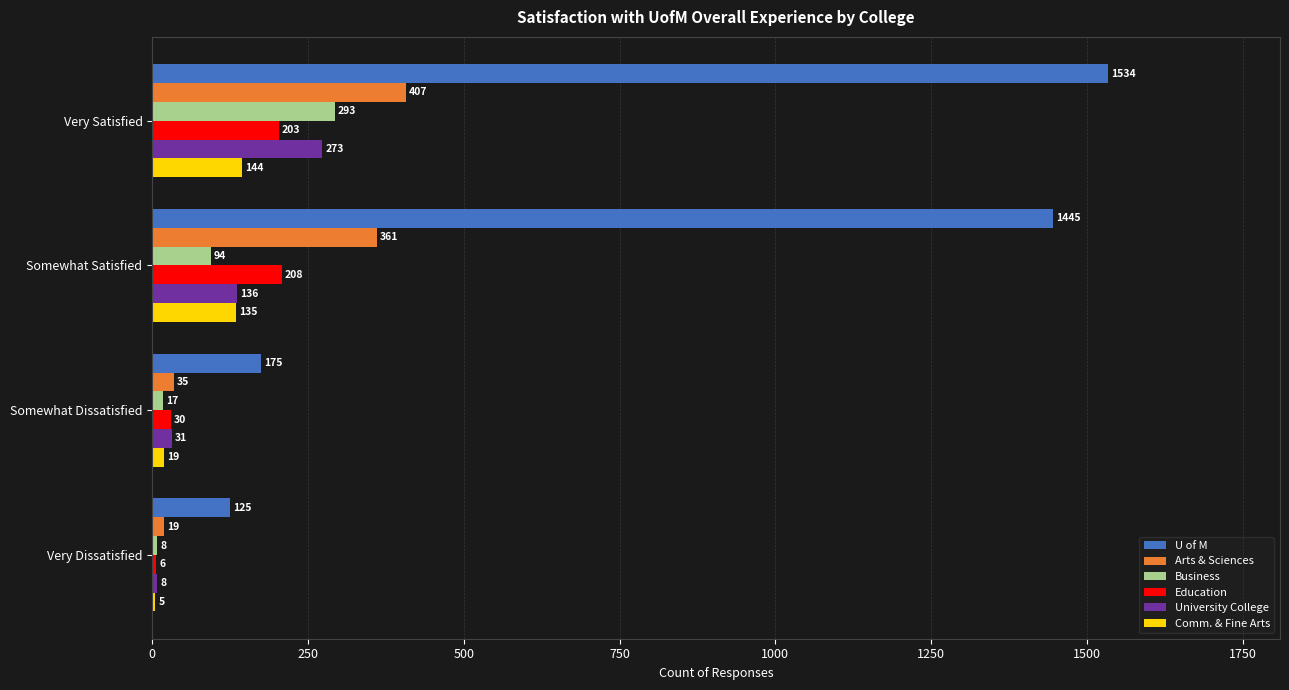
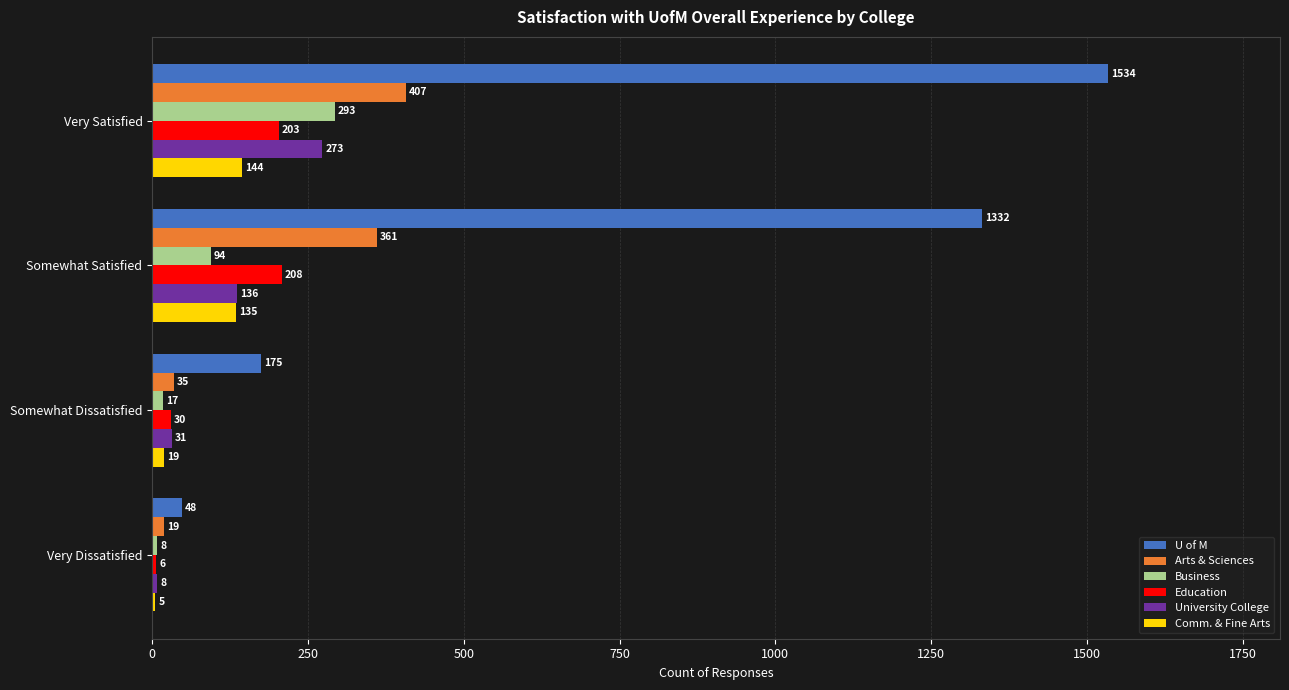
  {
    "U of M": {
      "Very Satisfied": 1534,
-     "Somewhat Satisfied": 1445,
+     "Somewhat Satisfied": 1332,
      "Somewhat Dissatisfied": 175,
-     "Very Dissatisfied": 125
+     "Very Dissatisfied": 48
    },
    "Arts & Sciences": {
      "Very Satisfied": 407,
      "Somewhat Satisfied": 361,
      "Somewhat Dissatisfied": 35,
      "Very Dissatisfied": 19
    },
    "Business": {
      "Very Satisfied": 293,
      "Somewhat Satisfied": 94,
      "Somewhat Dissatisfied": 17,
      "Very Dissatisfied": 8
    },
    "Education": {
      "Very Satisfied": 203,
      "Somewhat Satisfied": 208,
      "Somewhat Dissatisfied": 30,
      "Very Dissatisfied": 6
    },
    "University College": {
      "Very Satisfied": 273,
      "Somewhat Satisfied": 136,
      "Somewhat Dissatisfied": 31,
      "Very Dissatisfied": 8
    },
    "Comm. & Fine Arts": {
      "Very Satisfied": 144,
      "Somewhat Satisfied": 135,
      "Somewhat Dissatisfied": 19,
      "Very Dissatisfied": 5
    }
  }
